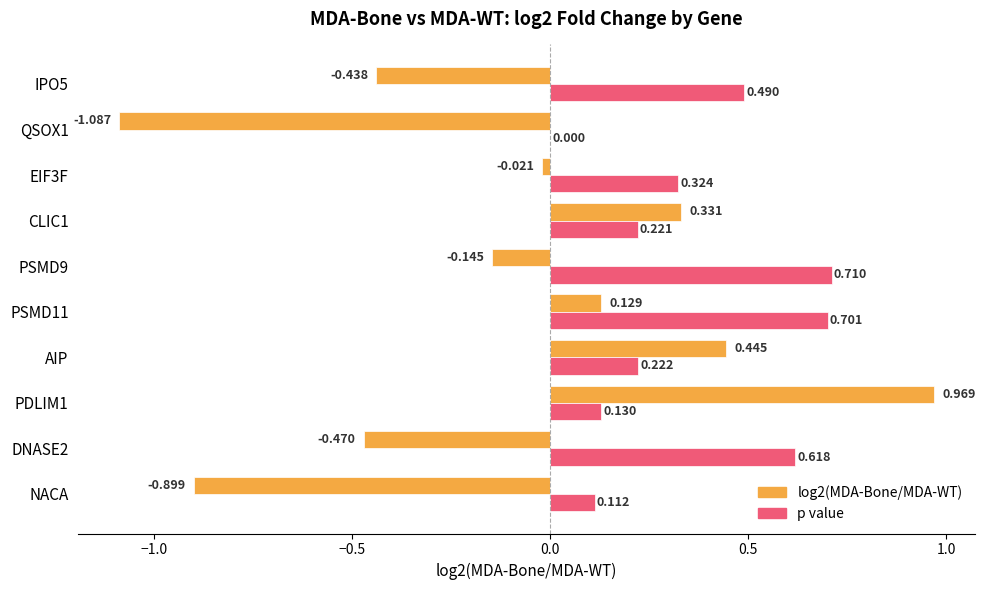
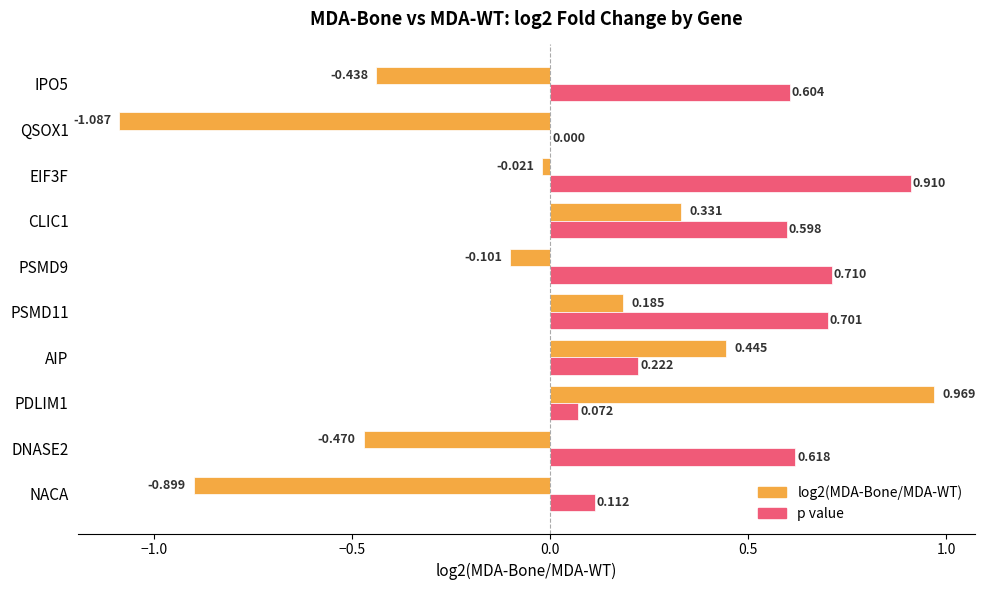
  {
    "log2(MDA-Bone/MDA-WT)": {
      "IPO5": -0.438,
      "QSOX1": -1.087,
      "EIF3F": -0.021,
      "CLIC1": 0.331,
-     "PSMD9": -0.145,
-     "PSMD11": 0.129,
+     "PSMD9": -0.101,
+     "PSMD11": 0.185,
      "AIP": 0.445,
      "PDLIM1": 0.969,
      "DNASE2": -0.470,
      "NACA": -0.899
    },
    "p value": {
-     "IPO5": 0.490,
+     "IPO5": 0.604,
      "QSOX1": 0.000,
-     "EIF3F": 0.324,
-     "CLIC1": 0.221,
+     "EIF3F": 0.910,
+     "CLIC1": 0.598,
      "PSMD9": 0.710,
      "PSMD11": 0.701,
      "AIP": 0.222,
-     "PDLIM1": 0.130,
+     "PDLIM1": 0.072,
      "DNASE2": 0.618,
      "NACA": 0.112
    }
  }
